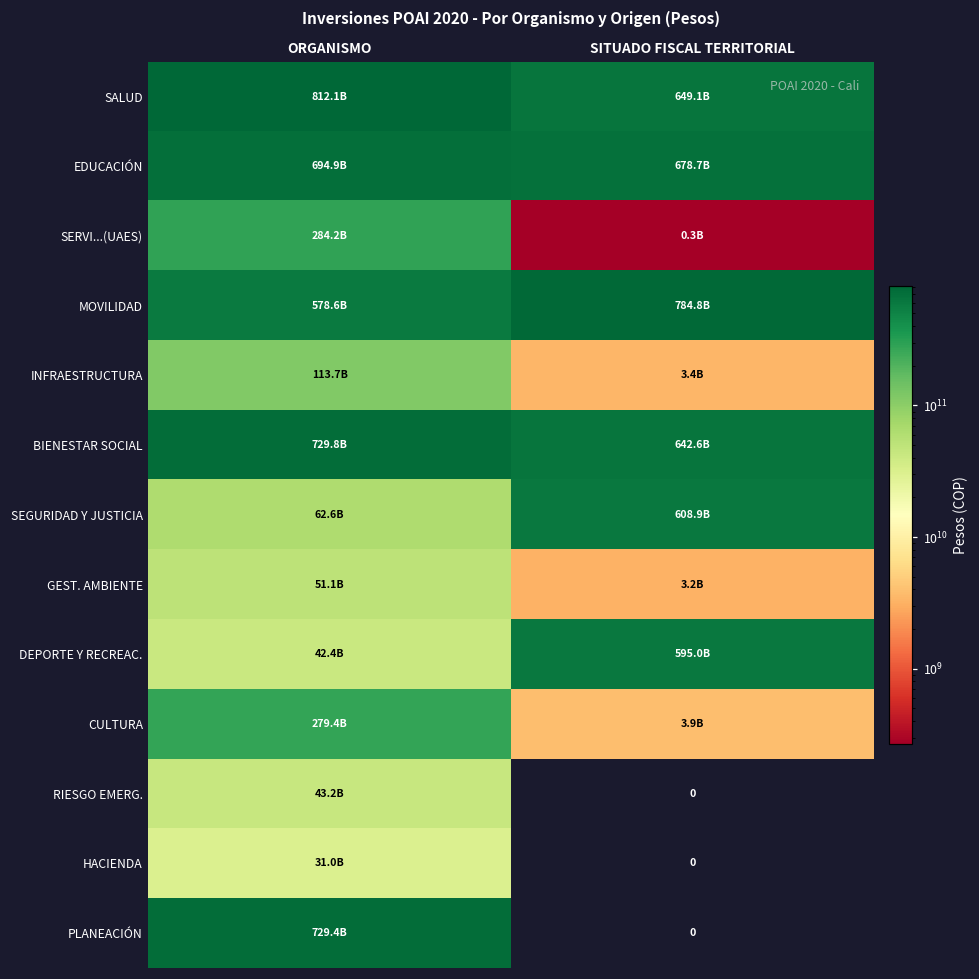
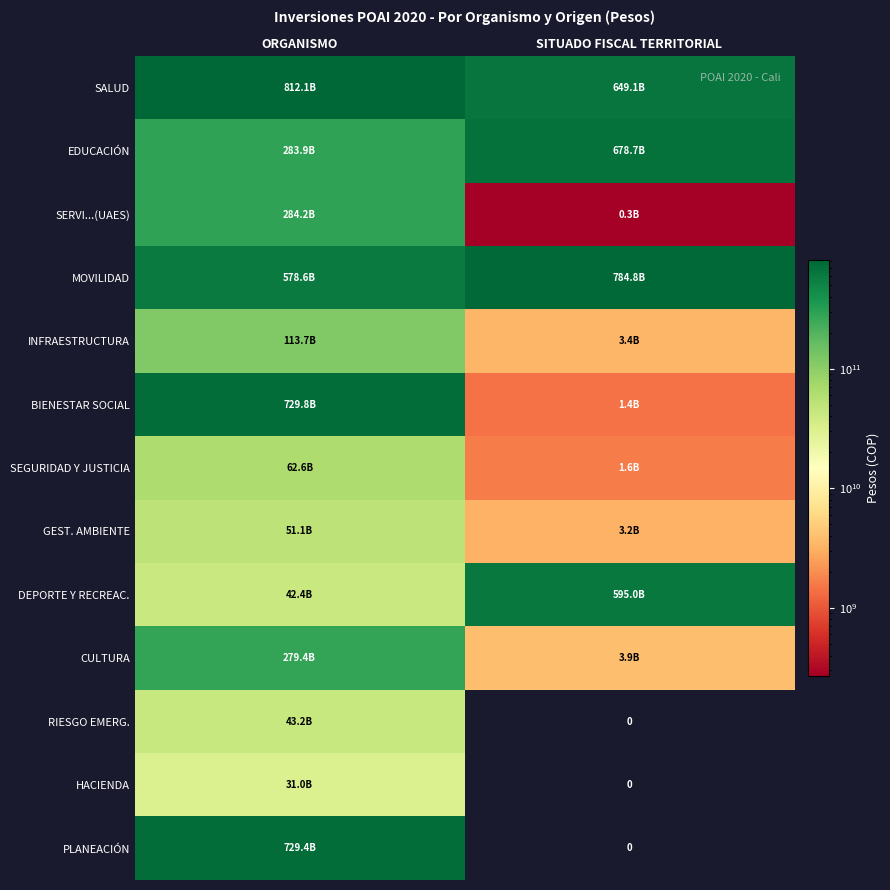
  {
    "SALUD": {
      "ORGANISMO": "812.1B"
    },
    "EDUCACIÓN": {
-     "ORGANISMO": "694.9B",
+     "ORGANISMO": "283.9B",
      "SITUADO FISCAL TERRITORIAL": "678.7B"
    },
    "SERVI...(UAES)": {
      "ORGANISMO": "284.2B",
      "SITUADO FISCAL TERRITORIAL": "0.3B"
    },
    "MOVILIDAD": {
      "ORGANISMO": "578.6B",
      "SITUADO FISCAL TERRITORIAL": "784.8B"
    },
    "INFRAESTRUCTURA": {
      "ORGANISMO": "113.7B",
      "SITUADO FISCAL TERRITORIAL": "3.4B"
    },
    "BIENESTAR SOCIAL": {
      "ORGANISMO": "729.8B",
-     "SITUADO FISCAL TERRITORIAL": "642.6B"
+     "SITUADO FISCAL TERRITORIAL": "1.4B"
    },
    "SEGURIDAD Y JUSTICIA": {
      "ORGANISMO": "62.6B",
-     "SITUADO FISCAL TERRITORIAL": "608.9B"
+     "SITUADO FISCAL TERRITORIAL": "1.6B"
    },
    "GEST. AMBIENTE": {
      "ORGANISMO": "51.1B",
      "SITUADO FISCAL TERRITORIAL": "3.2B"
    },
    "DEPORTE Y RECREAC.": {
      "ORGANISMO": "42.4B",
      "SITUADO FISCAL TERRITORIAL": "595.0B"
    },
    "CULTURA": {
      "ORGANISMO": "279.4B",
      "SITUADO FISCAL TERRITORIAL": "3.9B"
    },
    "RIESGO EMERG.": {
      "ORGANISMO": "43.2B",
      "SITUADO FISCAL TERRITORIAL": "0"
    },
    "HACIENDA": {
      "ORGANISMO": "31.0B",
      "SITUADO FISCAL TERRITORIAL": "0"
    },
    "PLANEACIÓN": {
      "ORGANISMO": "729.4B",
      "SITUADO FISCAL TERRITORIAL": "0"
    }
  }
